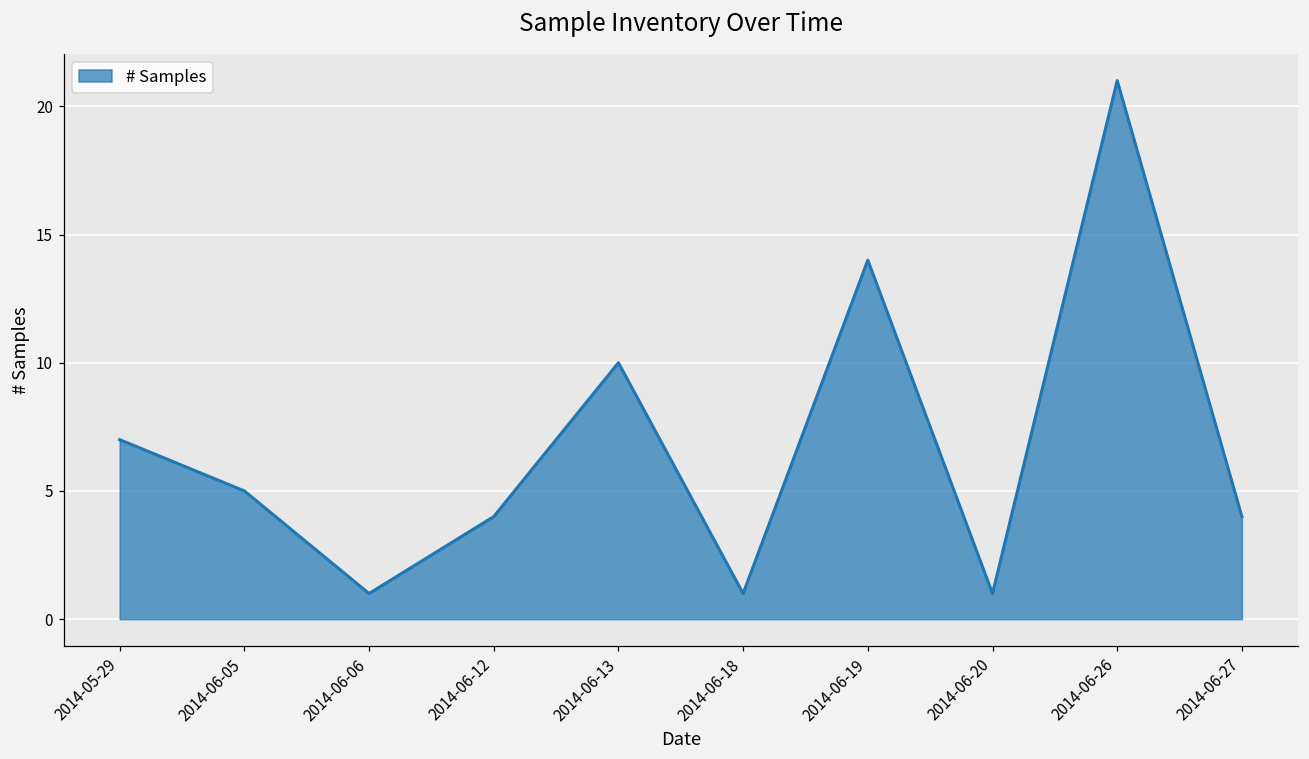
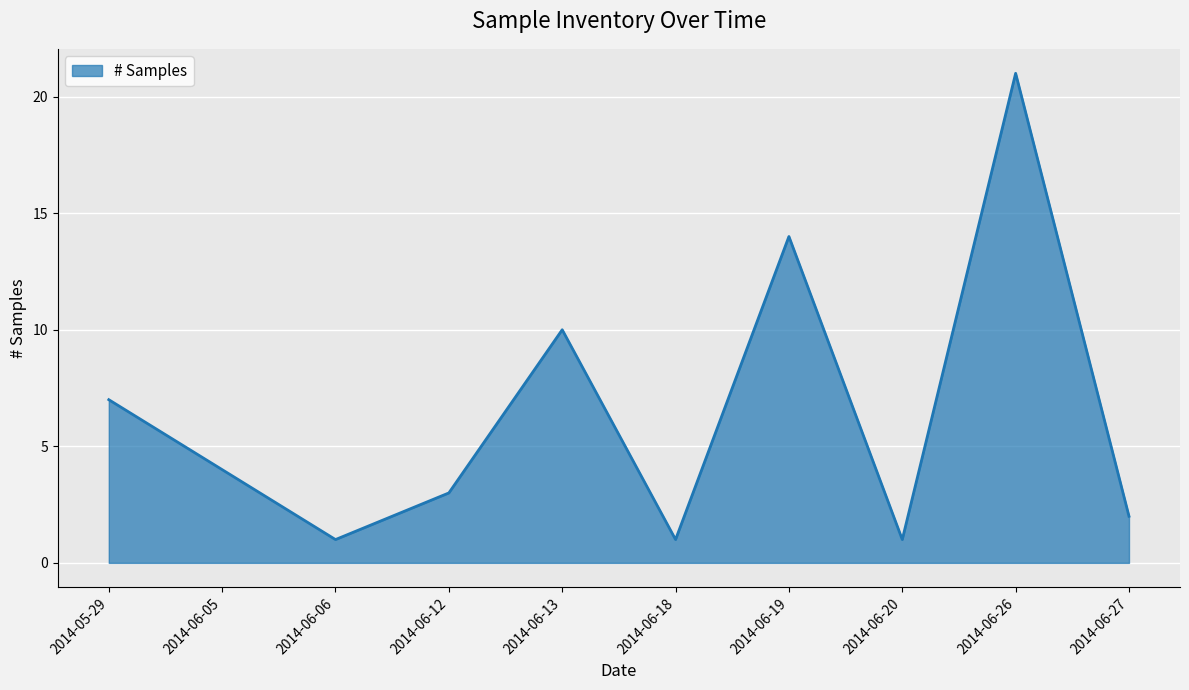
  {
    "2014-05-29": 7,
-   "2014-06-05": 5,
+   "2014-06-05": 4,
    "2014-06-06": 1,
-   "2014-06-12": 4,
+   "2014-06-12": 3,
    "2014-06-13": 10,
    "2014-06-18": 1,
    "2014-06-19": 14,
    "2014-06-20": 1,
    "2014-06-26": 21,
-   "2014-06-27": 4
+   "2014-06-27": 2
  }
